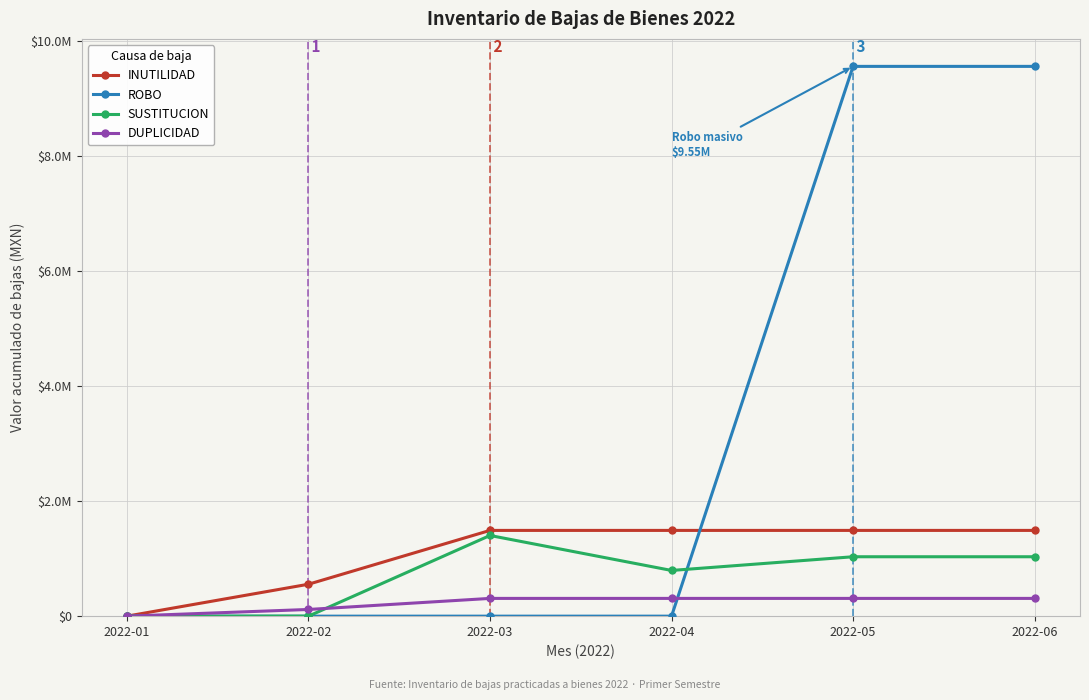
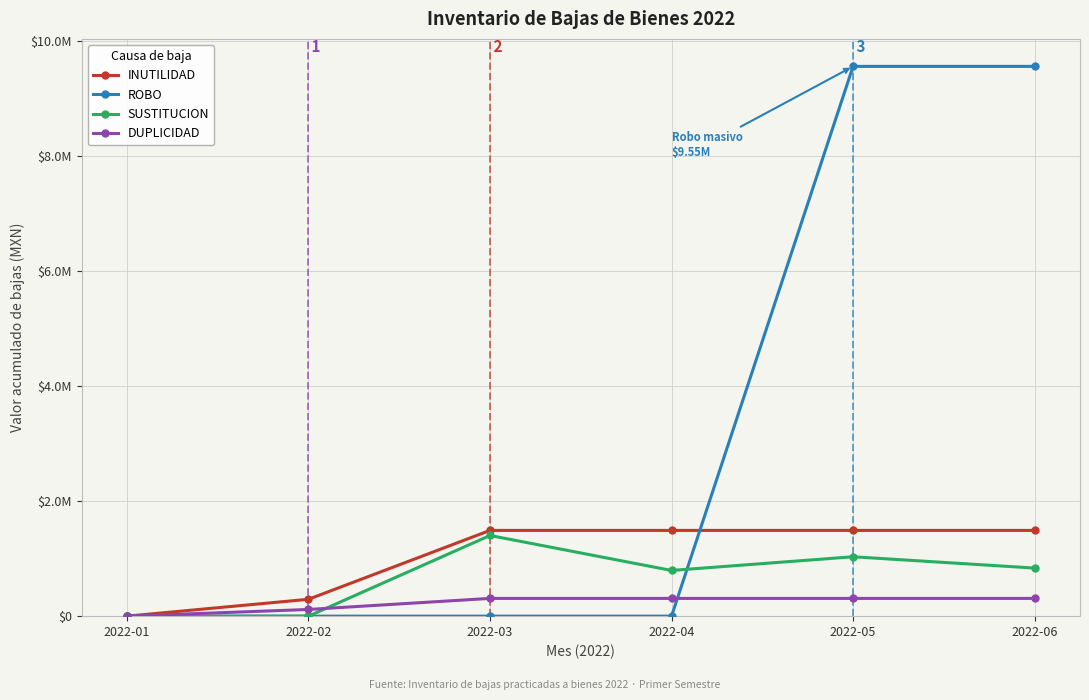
  {
    "INUTILIDAD": {
-     "2022-02": "$600000",
+     "2022-02": "$300000",
      "2022-03": "$1500000",
      "2022-04": "$1500000",
      "2022-05": "$1500000",
      "2022-06": "$1500000"
    },
    "ROBO": {
      "2022-05": "$9.55M"
    },
    "SUSTITUCION": {
      "2022-03": "$1400000",
      "2022-04": "$800000",
      "2022-05": "$1000000",
-     "2022-06": "$1000000"
+     "2022-06": "$800000"
    },
    "DUPLICIDAD": {
      "2022-02": "$100000",
      "2022-03": "$300000",
      "2022-04": "$300000",
      "2022-05": "$300000",
      "2022-06": "$300000"
    }
  }
